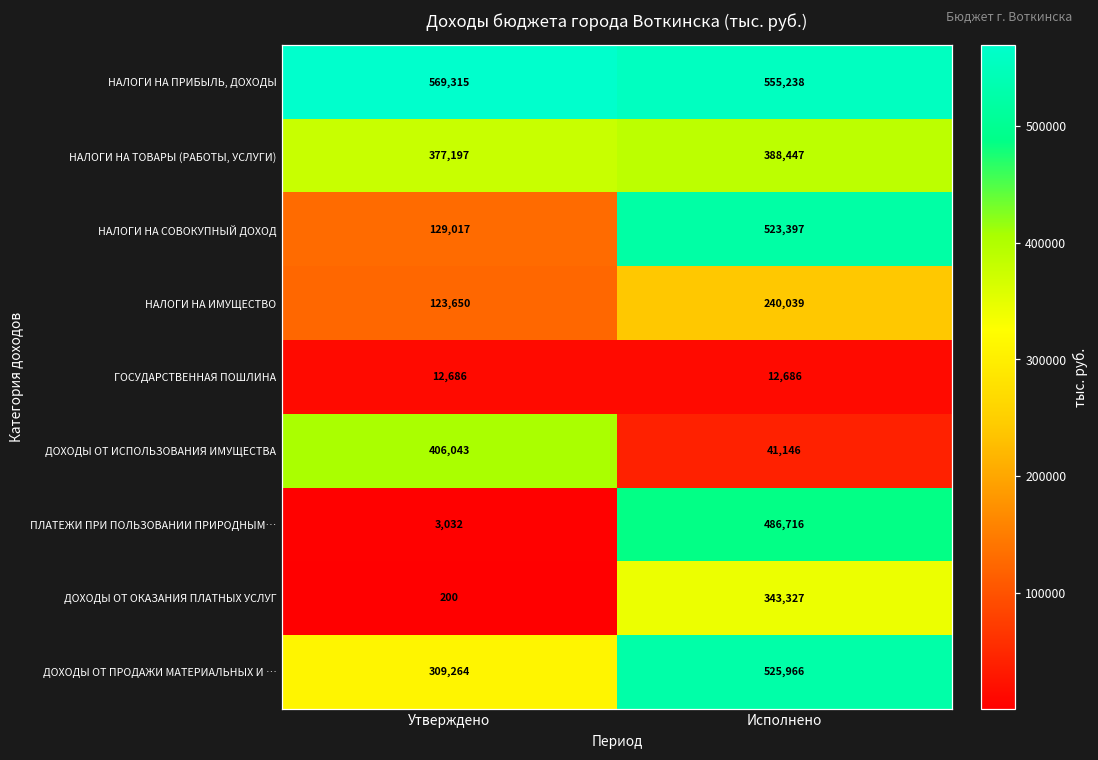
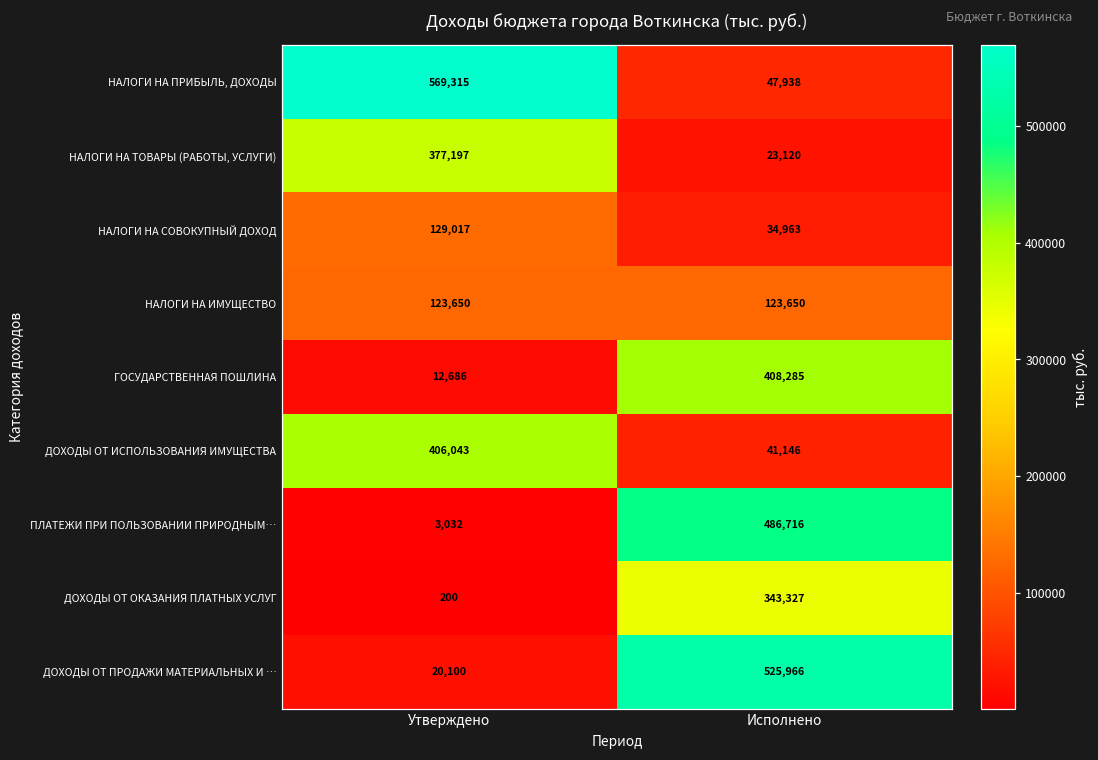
  {
    "НАЛОГИ НА ПРИБЫЛЬ, ДОХОДЫ": {
      "Утверждено": "569,315",
-     "Исполнено": "555,238"
+     "Исполнено": "47,938"
    },
    "НАЛОГИ НА ТОВАРЫ (РАБОТЫ, УСЛУГИ)": {
      "Утверждено": "377,197",
-     "Исполнено": "388,447"
+     "Исполнено": "23,120"
    },
    "НАЛОГИ НА СОВОКУПНЫЙ ДОХОД": {
      "Утверждено": "129,017",
-     "Исполнено": "523,397"
+     "Исполнено": "34,963"
    },
    "НАЛОГИ НА ИМУЩЕСТВО": {
      "Утверждено": "123,650",
-     "Исполнено": "240,039"
+     "Исполнено": "123,650"
    },
    "ГОСУДАРСТВЕННАЯ ПОШЛИНА": {
      "Утверждено": "12,686",
-     "Исполнено": "12,686"
+     "Исполнено": "408,285"
    },
    "ДОХОДЫ ОТ ИСПОЛЬЗОВАНИЯ ИМУЩЕСТВА": {
      "Утверждено": "406,043",
      "Исполнено": "41,146"
    },
    "ПЛАТЕЖИ ПРИ ПОЛЬЗОВАНИИ ПРИРОДНЫМ…": {
      "Утверждено": "3,032",
      "Исполнено": "486,716"
    },
    "ДОХОДЫ ОТ ОКАЗАНИЯ ПЛАТНЫХ УСЛУГ": {
      "Утверждено": "200",
      "Исполнено": "343,327"
    },
    "ДОХОДЫ ОТ ПРОДАЖИ МАТЕРИАЛЬНЫХ И …": {
-     "Утверждено": "309,264",
+     "Утверждено": "20,100",
      "Исполнено": "525,966"
    }
  }
